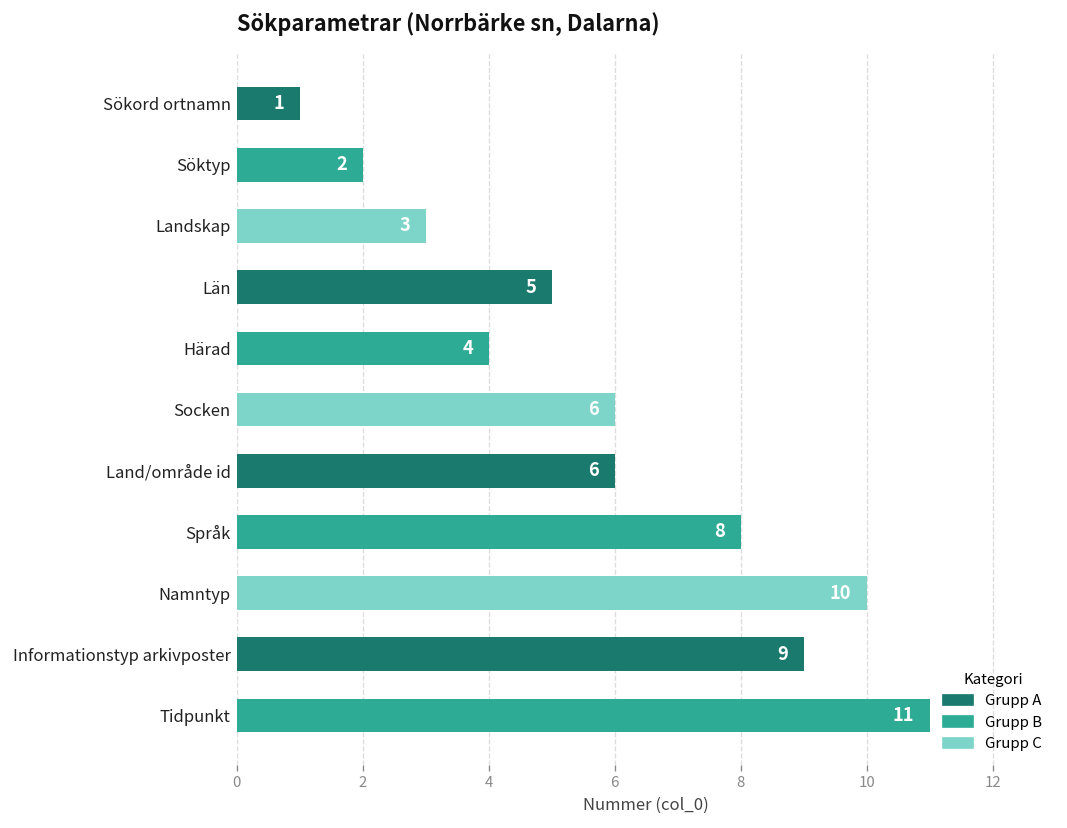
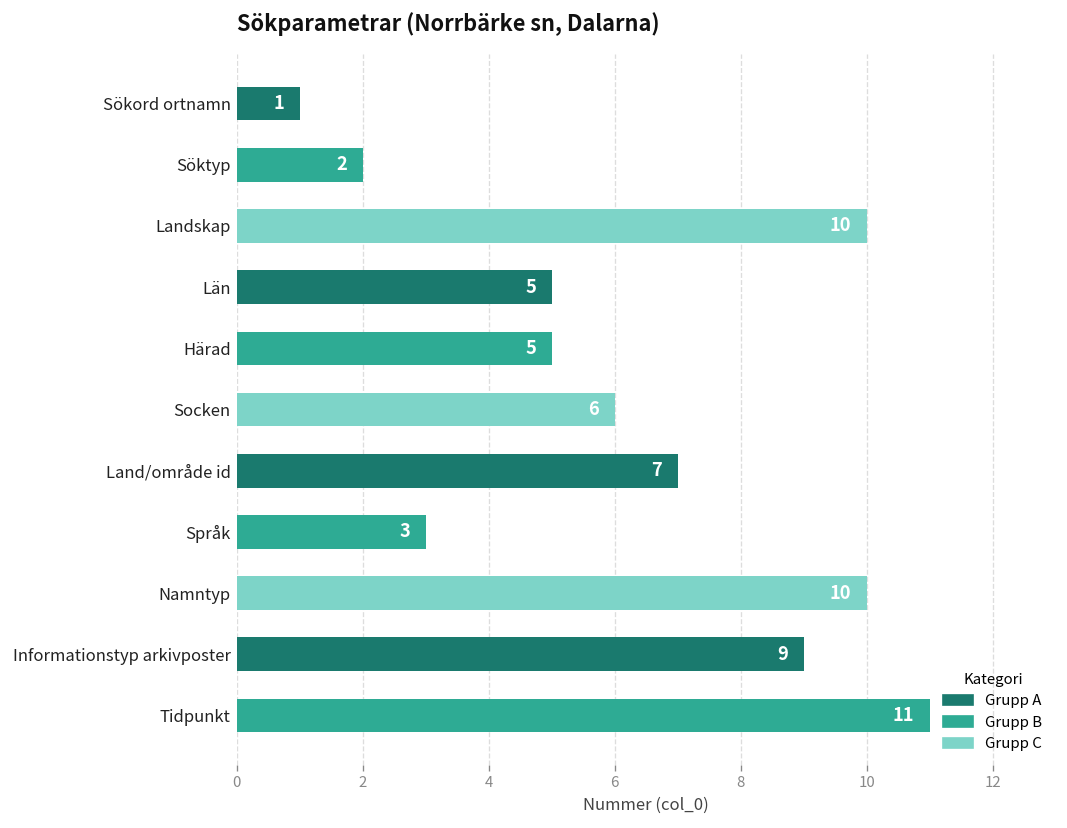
  {
    "Sökord ortnamn": 1,
    "Söktyp": 2,
-   "Landskap": 3,
+   "Landskap": 10,
    "Län": 5,
-   "Härad": 4,
+   "Härad": 5,
    "Socken": 6,
-   "Land/område id": 6,
-   "Språk": 8,
+   "Land/område id": 7,
+   "Språk": 3,
    "Namntyp": 10,
    "Informationstyp arkivposter": 9,
    "Tidpunkt": 11
  }
